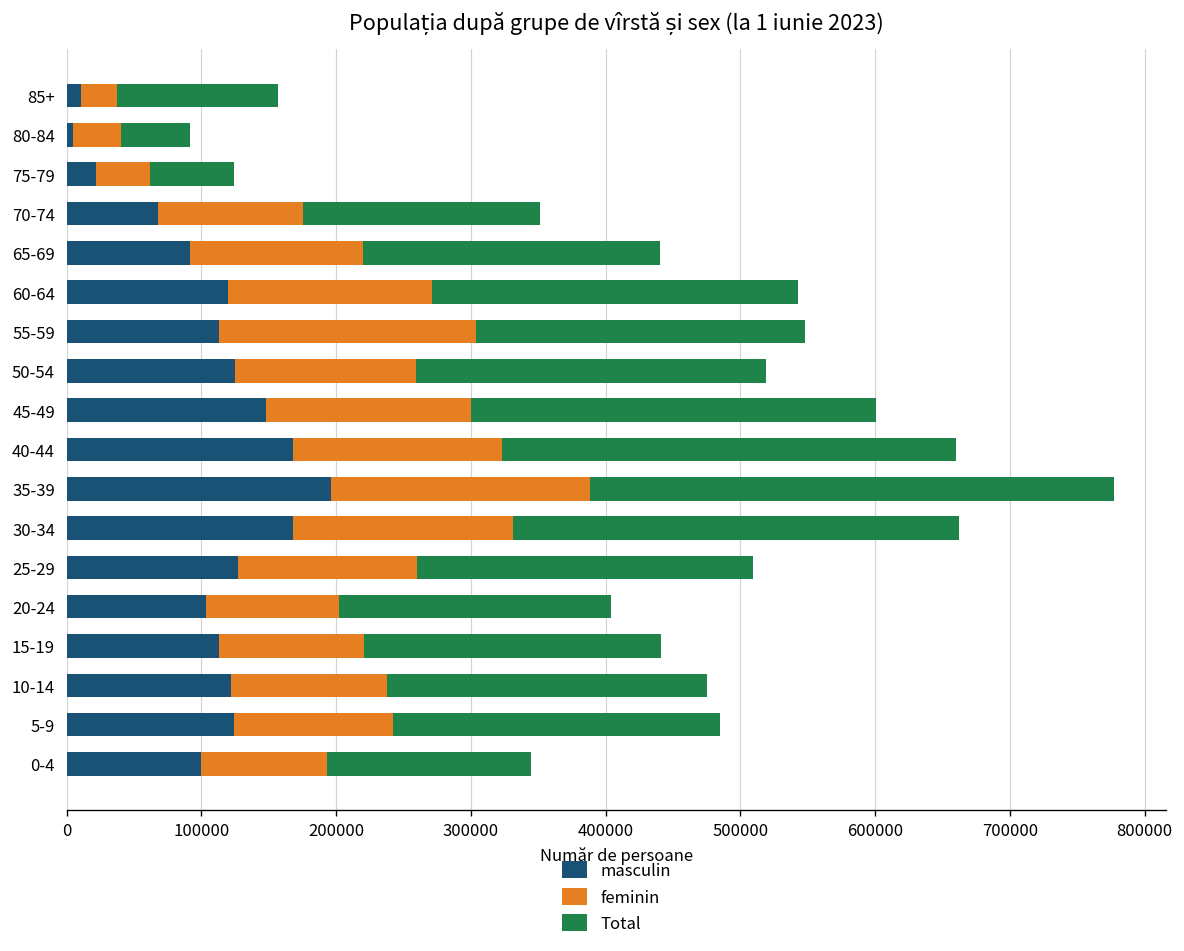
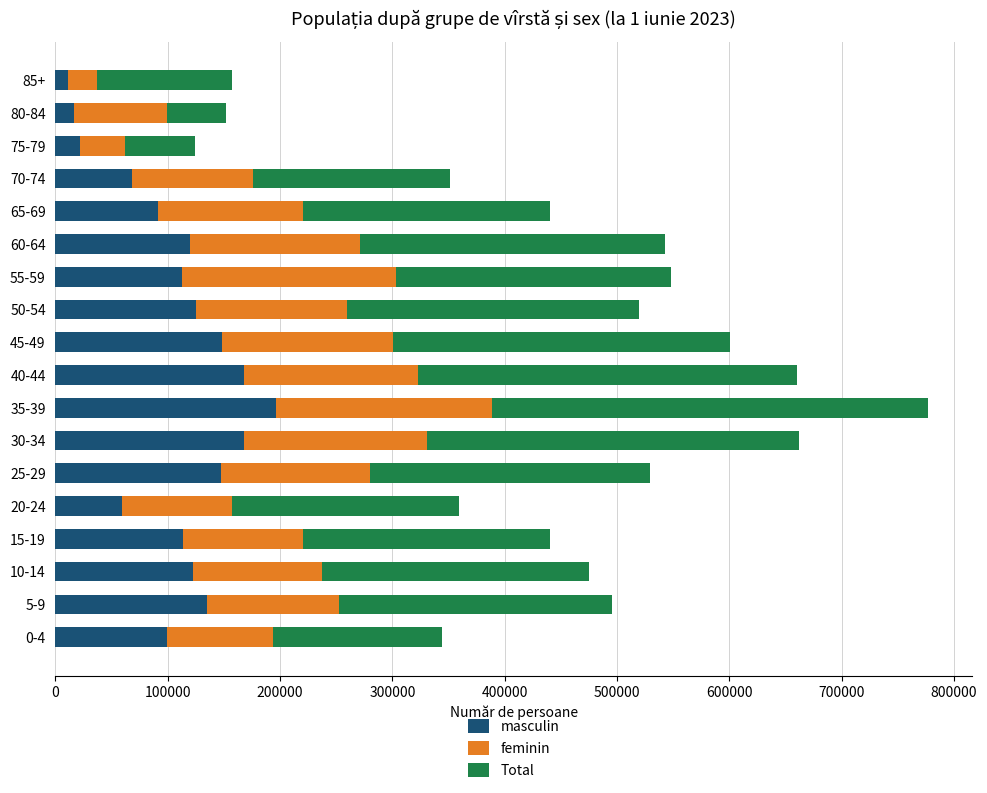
  {
    "masculin": {
      "85+": 11000,
-     "80-84": 5000,
+     "80-84": 17000,
      "75-79": 22000,
      "70-74": 68000,
      "65-69": 91000,
      "60-64": 120000,
      "55-59": 113000,
      "50-54": 125000,
      "45-49": 148000,
      "40-44": 168000,
      "35-39": 196000,
      "30-34": 168000,
-     "25-29": 127000,
-     "20-24": 104000,
+     "25-29": 147000,
+     "20-24": 59000,
      "15-19": 113000,
      "10-14": 122000,
-     "5-9": 125000,
+     "5-9": 135000,
      "0-4": 100000
    },
    "feminin": {
      "85+": 26000,
-     "80-84": 35000,
+     "80-84": 83000,
      "75-79": 40000,
      "70-74": 108000,
      "65-69": 129000,
      "60-64": 152000,
      "55-59": 191000,
      "50-54": 135000,
      "45-49": 152000,
      "40-44": 155000,
      "35-39": 192000,
      "30-34": 163000,
      "25-29": 133000,
      "20-24": 98000,
      "15-19": 107000,
      "10-14": 115000,
      "5-9": 118000,
      "0-4": 94000
    },
    "Total": {
      "85+": 120000,
      "80-84": 52000,
      "75-79": 62000,
      "70-74": 176000,
      "65-69": 220000,
      "60-64": 271000,
      "55-59": 244000,
      "50-54": 260000,
      "45-49": 300000,
      "40-44": 337000,
      "35-39": 389000,
      "30-34": 331000,
      "25-29": 250000,
      "20-24": 202000,
      "15-19": 220000,
      "10-14": 238000,
      "5-9": 242000,
      "0-4": 151000
    }
  }
